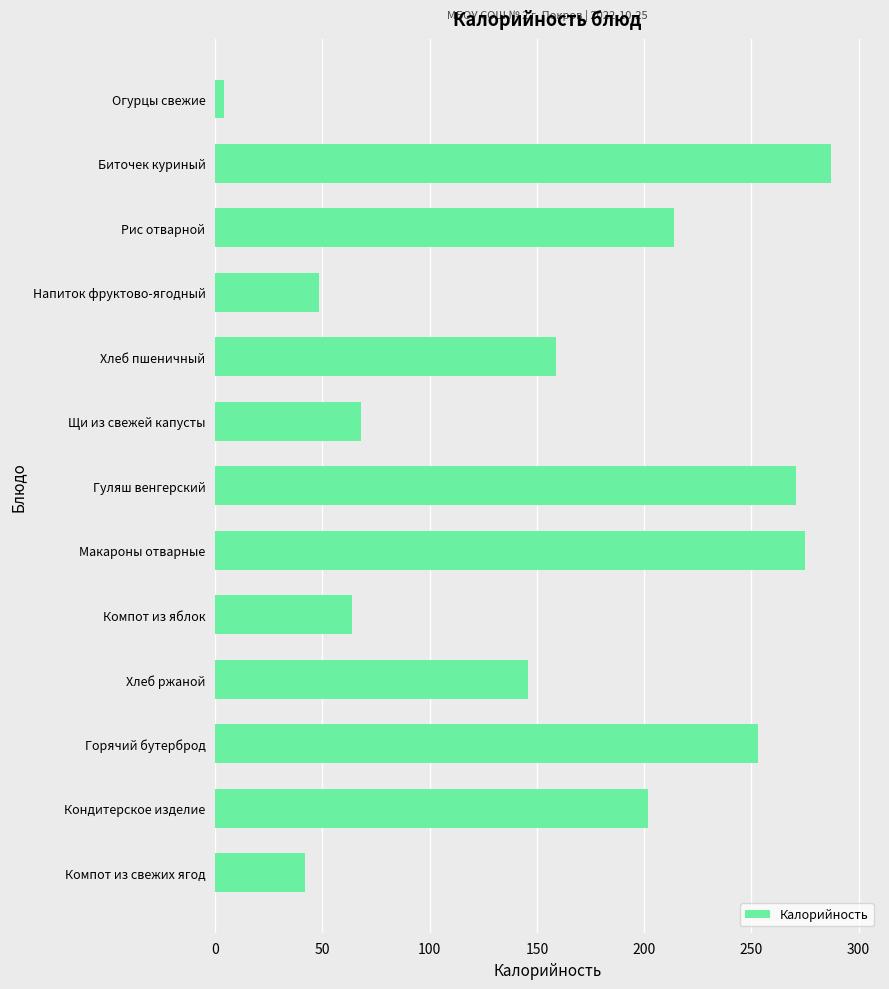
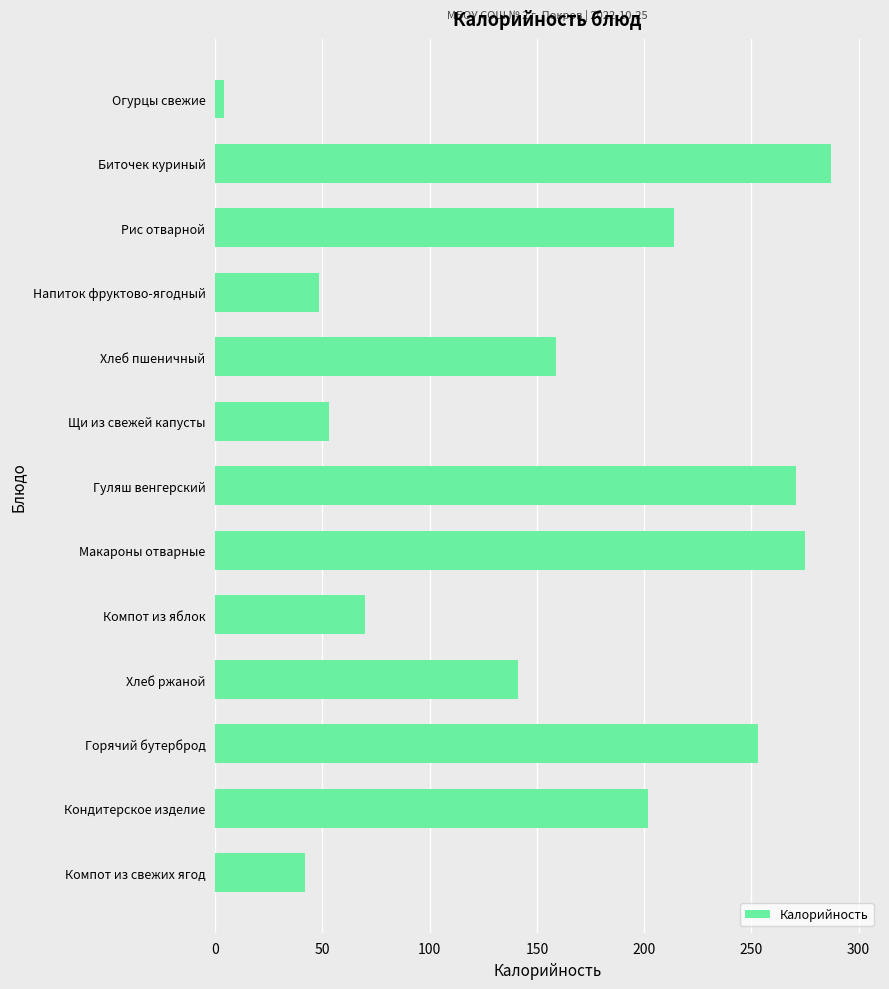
  {
    "Огурцы свежие": 4,
    "Биточек куриный": 287,
    "Рис отварной": 214,
    "Напиток фруктово-ягодный": 48,
    "Хлеб пшеничный": 159,
-   "Щи из свежей капусты": 68,
+   "Щи из свежей капусты": 53,
    "Гуляш венгерский": 271,
    "Макароны отварные": 275,
-   "Компот из яблок": 64,
-   "Хлеб ржаной": 146,
+   "Компот из яблок": 70,
+   "Хлеб ржаной": 141,
    "Горячий бутерброд": 253,
    "Кондитерское изделие": 202,
    "Компот из свежих ягод": 42
  }
